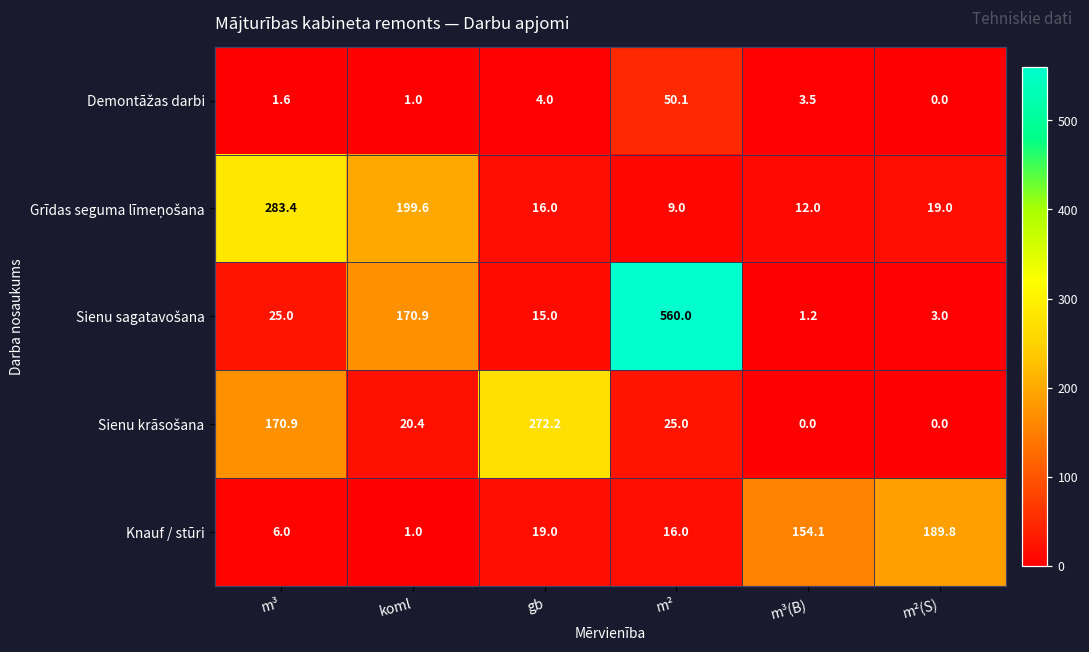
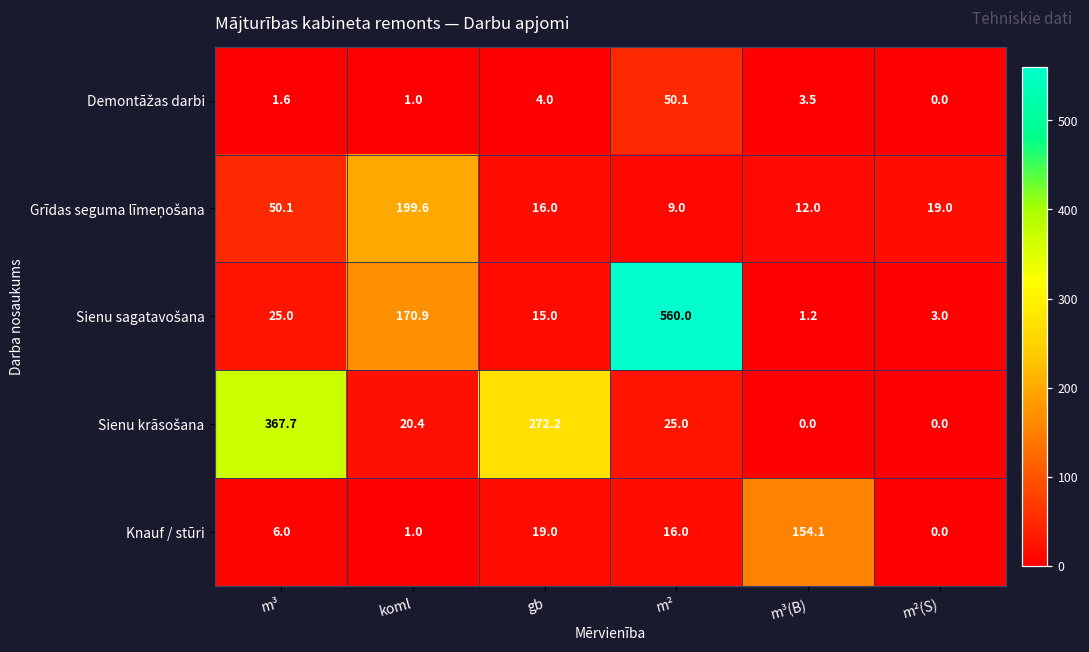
  {
    "Demontāžas darbi": {
      "m³": 1.6,
      "koml": 1.0,
      "gb": 4.0,
      "m²": 50.1,
      "m³(B)": 3.5,
      "m²(S)": 0.0
    },
    "Grīdas seguma līmeņošana": {
-     "m³": 283.4,
+     "m³": 50.1,
      "koml": 199.6,
      "gb": 16.0,
      "m²": 9.0,
      "m³(B)": 12.0,
      "m²(S)": 19.0
    },
    "Sienu sagatavošana": {
      "m³": 25.0,
      "koml": 170.9,
      "gb": 15.0,
      "m²": 560.0,
      "m³(B)": 1.2,
      "m²(S)": 3.0
    },
    "Sienu krāsošana": {
-     "m³": 170.9,
+     "m³": 367.7,
      "koml": 20.4,
      "gb": 272.2,
      "m²": 25.0,
      "m³(B)": 0.0,
      "m²(S)": 0.0
    },
    "Knauf / stūri": {
      "m³": 6.0,
      "koml": 1.0,
      "gb": 19.0,
      "m²": 16.0,
      "m³(B)": 154.1,
-     "m²(S)": 189.8
+     "m²(S)": 0.0
    }
  }
